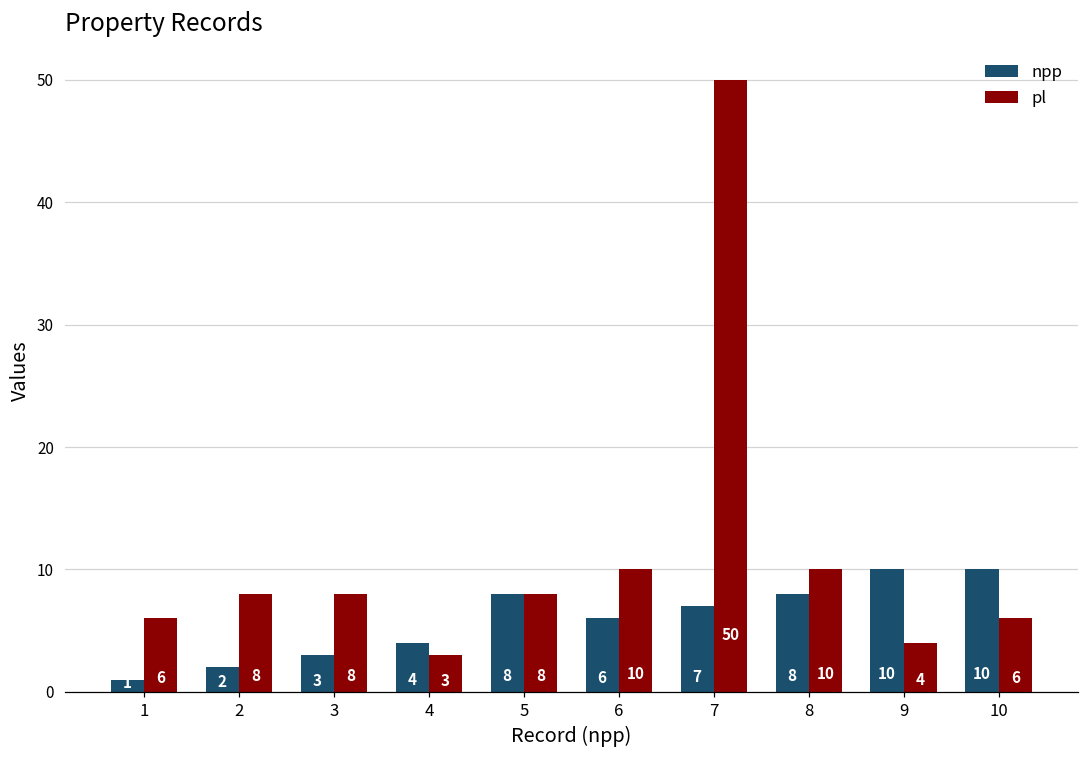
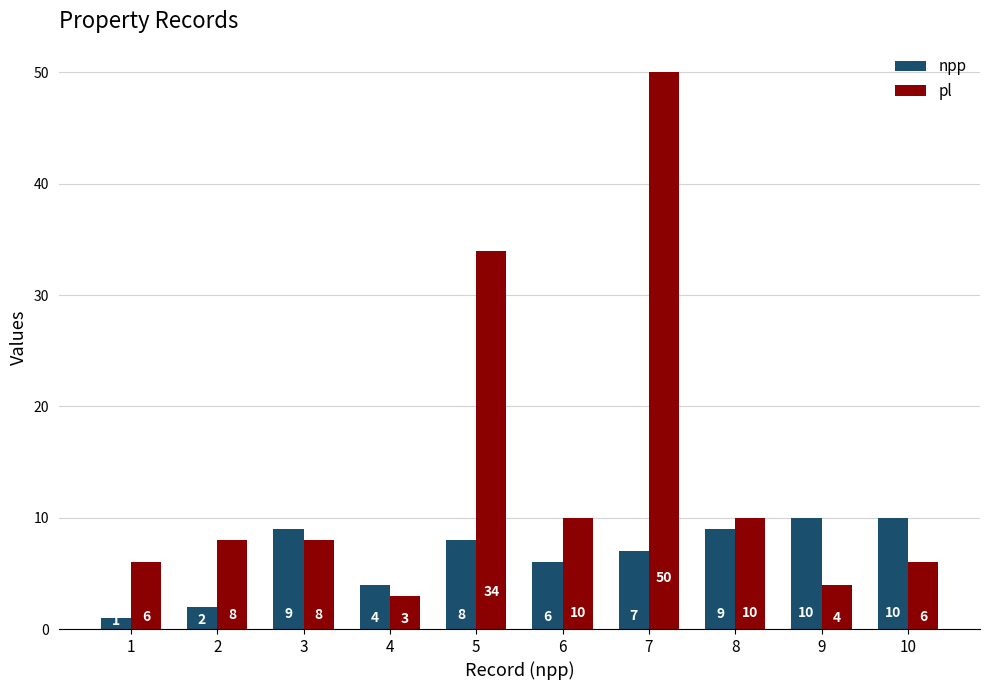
  {
    "npp": {
      "1": 1,
      "2": 2,
-     "3": 3,
+     "3": 9,
      "4": 4,
      "5": 8,
      "6": 6,
      "7": 7,
-     "8": 8,
+     "8": 9,
      "9": 10,
      "10": 10
    },
    "pl": {
      "1": 6,
      "2": 8,
      "3": 8,
      "4": 3,
-     "5": 8,
+     "5": 34,
      "6": 10,
      "7": 50,
      "8": 10,
      "9": 4,
      "10": 6
    }
  }
